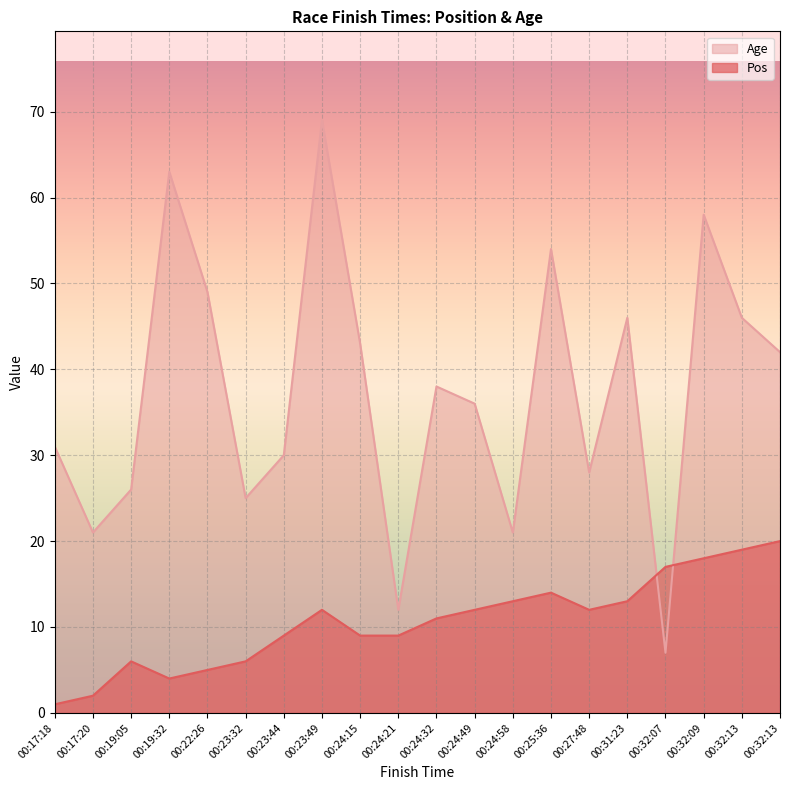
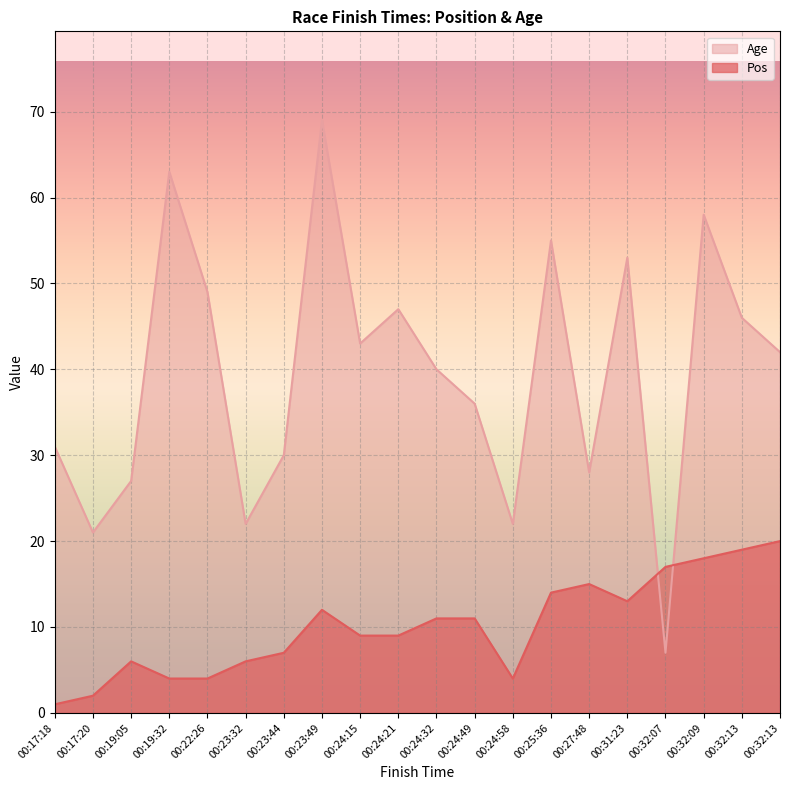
  {
    "Age": {
      "00:17:18": 31,
      "00:17:20": 21,
-     "00:19:05": 26,
+     "00:19:05": 27,
      "00:19:32": 63,
      "00:22:26": 49,
-     "00:23:32": 25,
+     "00:23:32": 22,
      "00:23:44": 30,
      "00:23:49": 69,
      "00:24:15": 43,
-     "00:24:21": 12,
-     "00:24:32": 38,
+     "00:24:21": 47,
+     "00:24:32": 40,
      "00:24:49": 36,
-     "00:24:58": 21,
-     "00:25:36": 54,
+     "00:24:58": 22,
+     "00:25:36": 55,
      "00:27:48": 28,
-     "00:31:23": 46,
+     "00:31:23": 53,
      "00:32:07": 7,
      "00:32:09": 58
    },
    "Pos": {
      "00:17:18": 1,
      "00:17:20": 2,
      "00:19:05": 6,
      "00:19:32": 4,
-     "00:22:26": 5,
+     "00:22:26": 4,
      "00:23:32": 6,
-     "00:23:44": 9,
+     "00:23:44": 7,
      "00:23:49": 12,
      "00:24:15": 9,
      "00:24:21": 9,
      "00:24:32": 11,
-     "00:24:49": 12,
-     "00:24:58": 13,
+     "00:24:49": 11,
+     "00:24:58": 4,
      "00:25:36": 14,
-     "00:27:48": 12,
+     "00:27:48": 15,
      "00:31:23": 13,
      "00:32:07": 17,
      "00:32:09": 18
    }
  }
